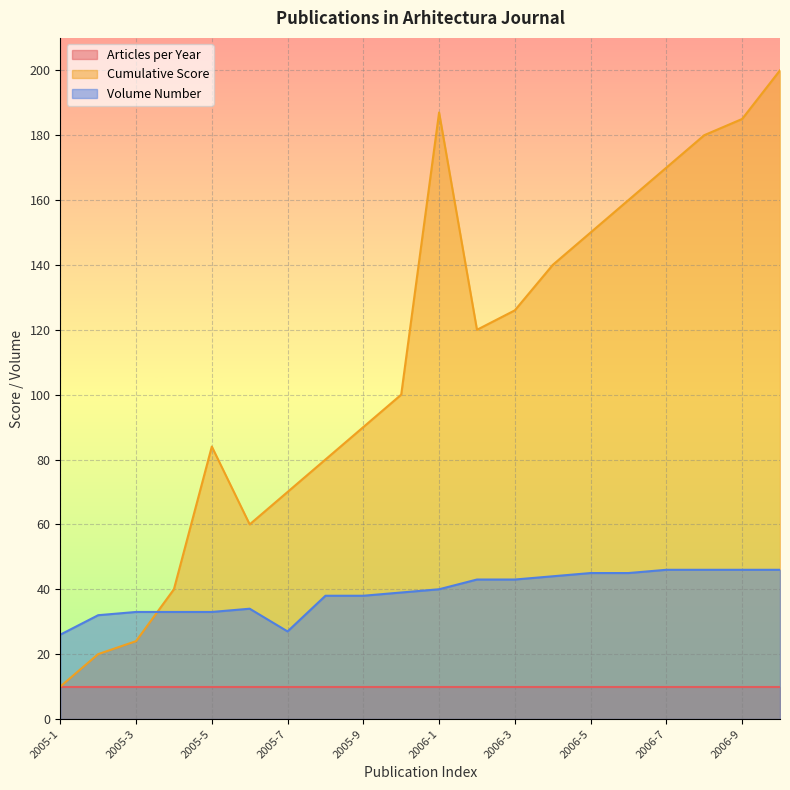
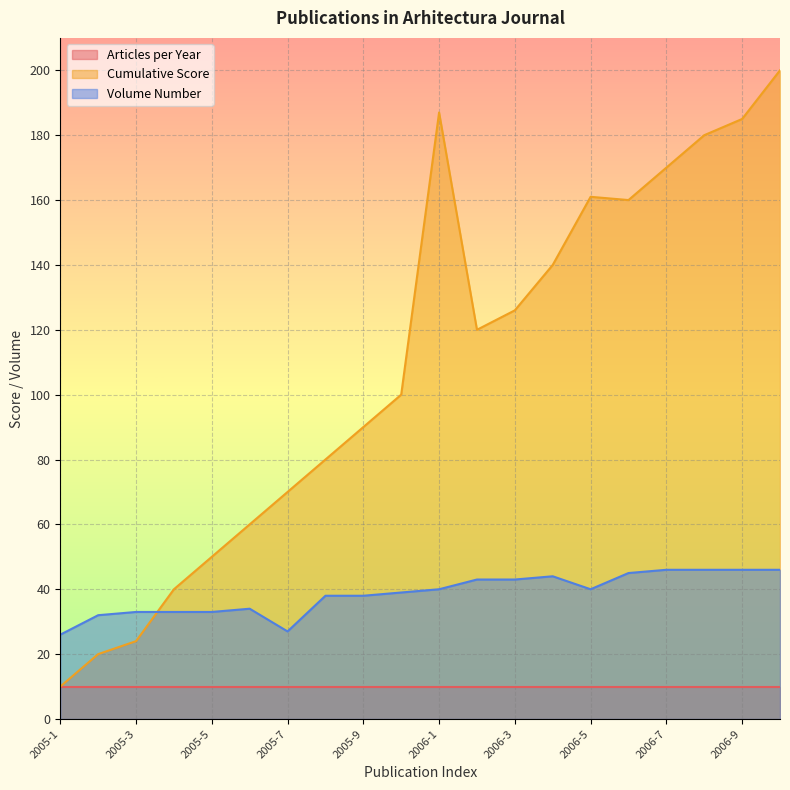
  {
    "Articles per Year": {
      "2005-3": 10,
      "2005-5": 10,
      "2005-7": 10,
      "2005-9": 10,
      "2006-1": 10,
      "2006-3": 10,
      "2006-5": 10,
      "2006-7": 10,
      "2006-9": 10
    },
    "Cumulative Score": {
      "2005-3": 24,
-     "2005-5": 84,
+     "2005-5": 50,
      "2005-7": 70,
      "2005-9": 90,
      "2006-1": 187,
      "2006-3": 126,
-     "2006-5": 150,
+     "2006-5": 161,
      "2006-7": 170,
      "2006-9": 185
    },
    "Volume Number": {
      "2005-1": 26,
      "2005-3": 33,
      "2005-5": 33,
      "2005-7": 27,
      "2005-9": 38,
      "2006-1": 40,
      "2006-3": 43,
-     "2006-5": 45,
+     "2006-5": 40,
      "2006-7": 46,
      "2006-9": 46
    }
  }
